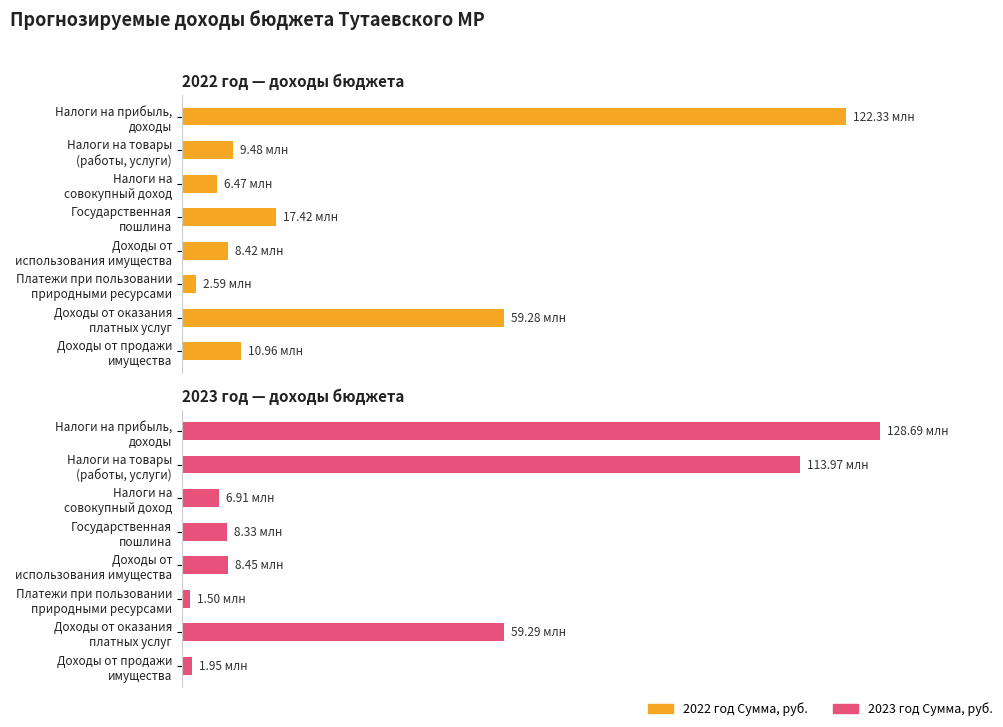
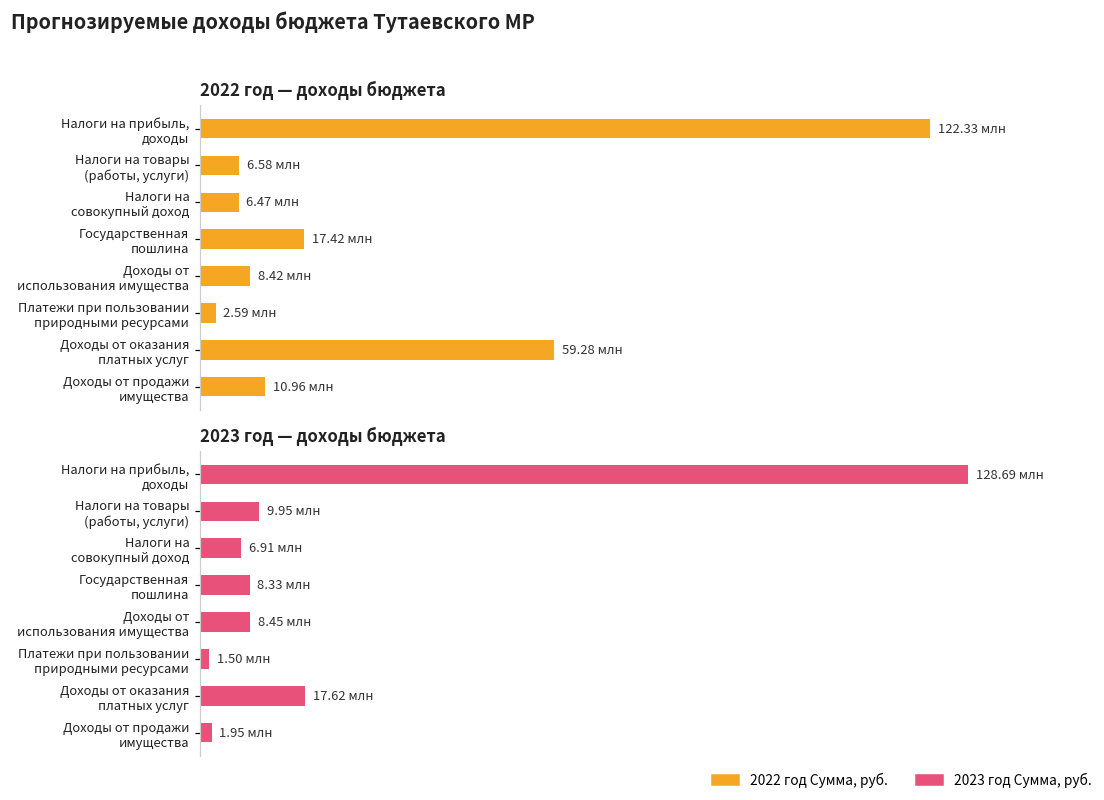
  {
    "2022 год — доходы бюджета": {
-     "Налоги на товары (работы, услуги)": 9.48
+     "Налоги на товары (работы, услуги)": 6.58
    },
    "2023 год — доходы бюджета": {
-     "Налоги на товары (работы, услуги)": 113.97,
-     "Доходы от оказания платных услуг": 59.29
+     "Налоги на товары (работы, услуги)": 9.95,
+     "Доходы от оказания платных услуг": 17.62
    }
  }
